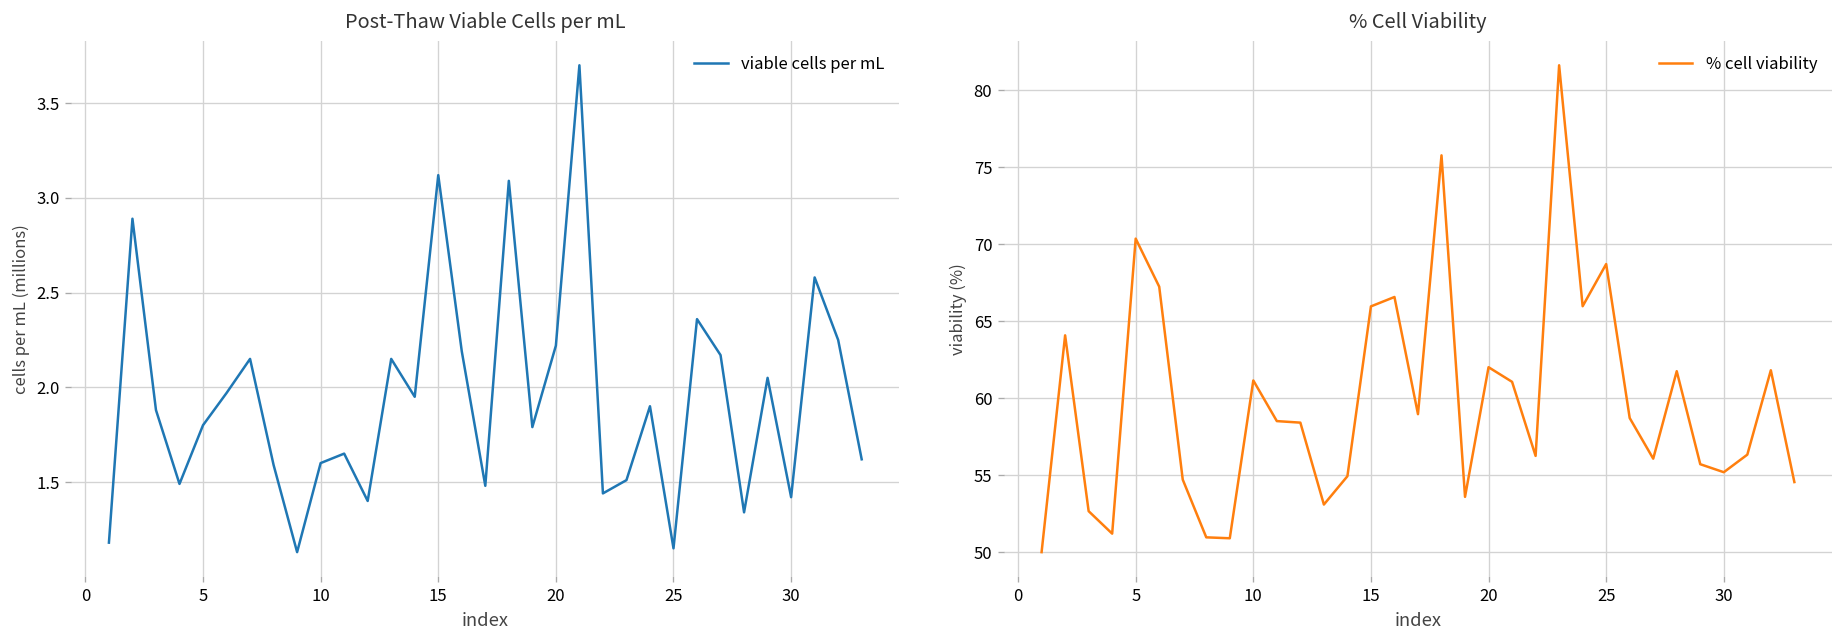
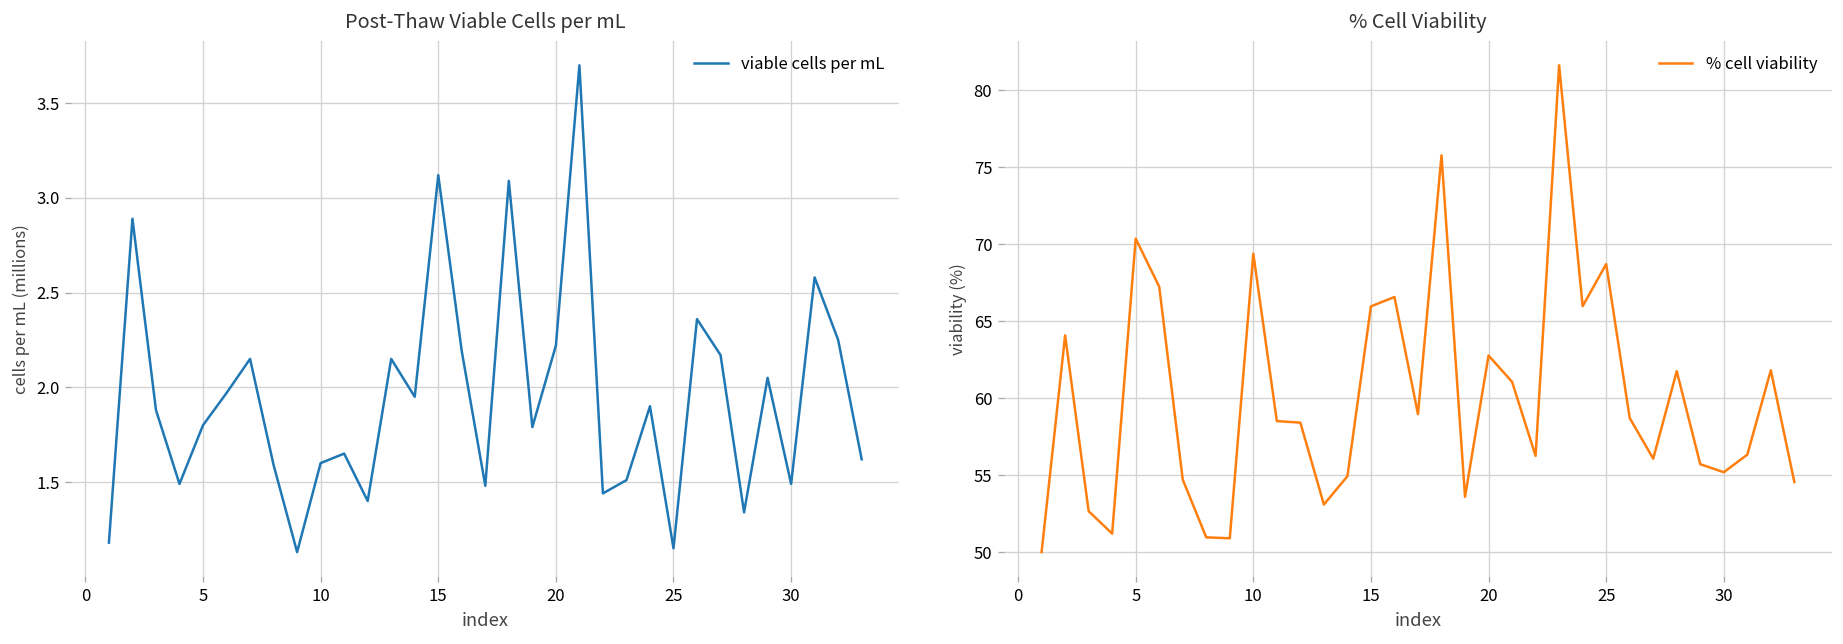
  {
    "Post-Thaw Viable Cells per mL": {
      "5": 1.80,
      "10": 1.60,
      "15": 3.12,
      "20": 2.22,
      "25": 1.15,
-     "30": 1.42
+     "30": 1.49
    },
    "% Cell Viability": {
      "5": 70.4,
-     "10": 61.2,
+     "10": 69.4,
      "15": 66.0,
-     "20": 62.0,
+     "20": 62.8,
      "25": 68.7,
      "30": 55.2
    }
  }
